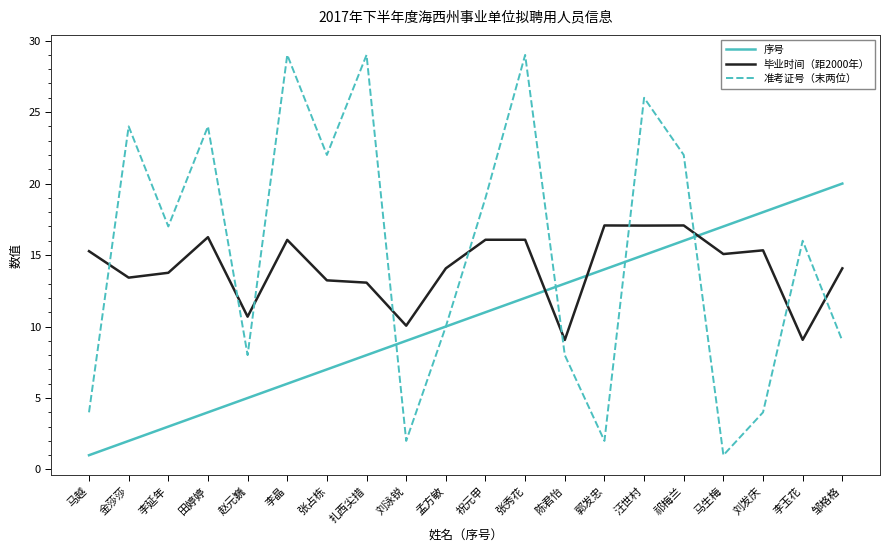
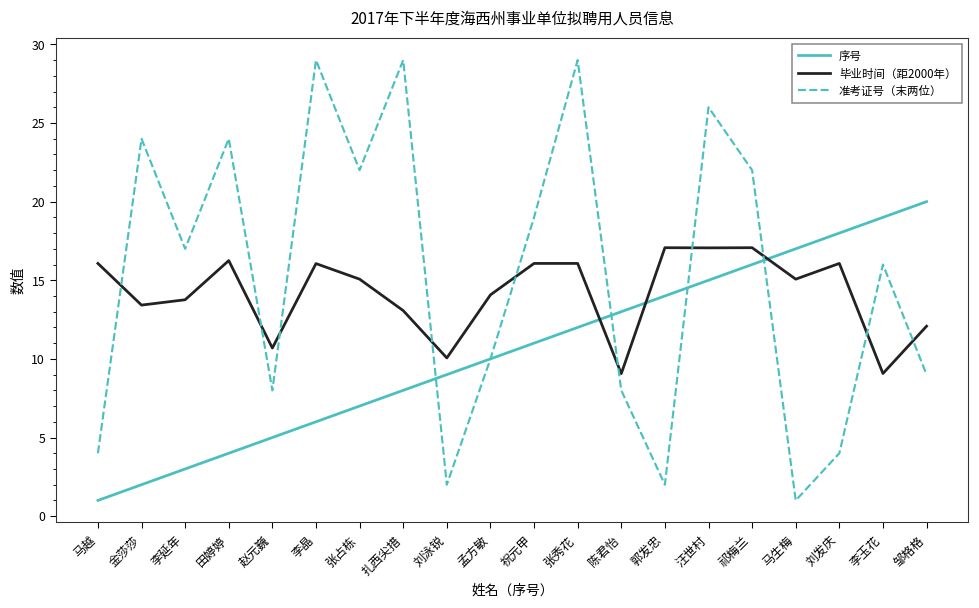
  {
    "毕业时间（距2000年）": {
-     "马越": 15.3,
+     "马越": 16.1,
      "金莎莎": 13.4,
      "李延年": 13.8,
      "田婷婷": 16.3,
      "赵元巍": 10.7,
      "李晶": 16.1,
-     "张占栋": 13.2,
+     "张占栋": 15.1,
      "扎西尖措": 13.1,
      "刘泳锐": 10.1,
      "孟方敏": 14.1,
      "祝元甲": 16.1,
      "张秀花": 16.1,
      "陈君怡": 9.1,
      "郭发忠": 17.1,
      "汪世村": 17.1,
      "祁梅兰": 17.1,
      "马生梅": 15.1,
-     "刘发庆": 15.3,
+     "刘发庆": 16.1,
      "李玉花": 9.1,
-     "邹格格": 14.1
+     "邹格格": 12.1
    }
  }
